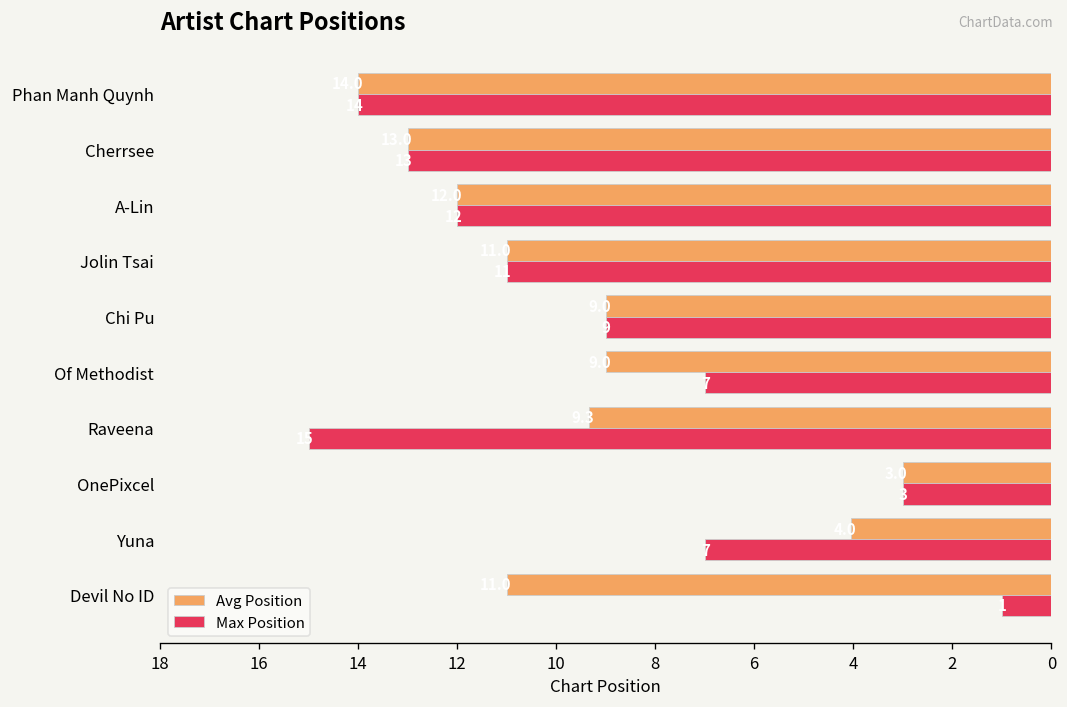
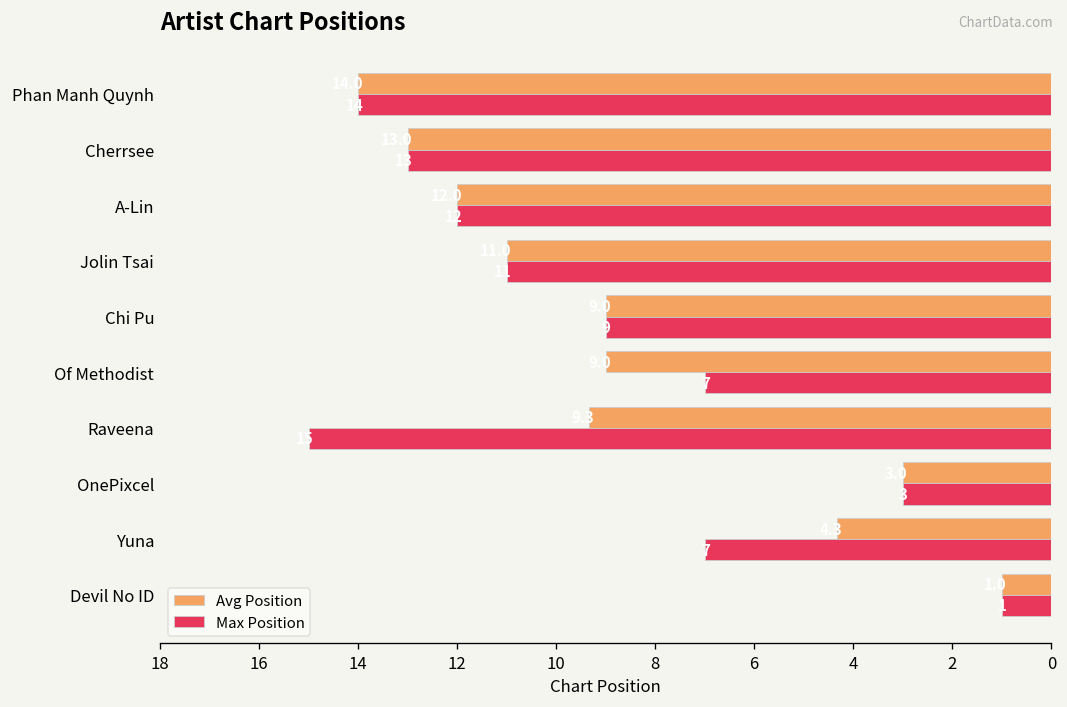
  {
    "Avg Position": {
      "Phan Manh Quynh": 14.0,
      "Cherrsee": 13.0,
      "A-Lin": 12.0,
      "Jolin Tsai": 11.0,
      "Chi Pu": 9.0,
      "Of Methodist": 9.0,
      "Raveena": 9.3,
      "OnePixcel": 3.0,
-     "Yuna": 4.1,
-     "Devil No ID": 11
+     "Yuna": 4.3,
+     "Devil No ID": 1
    },
    "Max Position": {
      "Of Methodist": 7,
      "Yuna": 7
    }
  }
